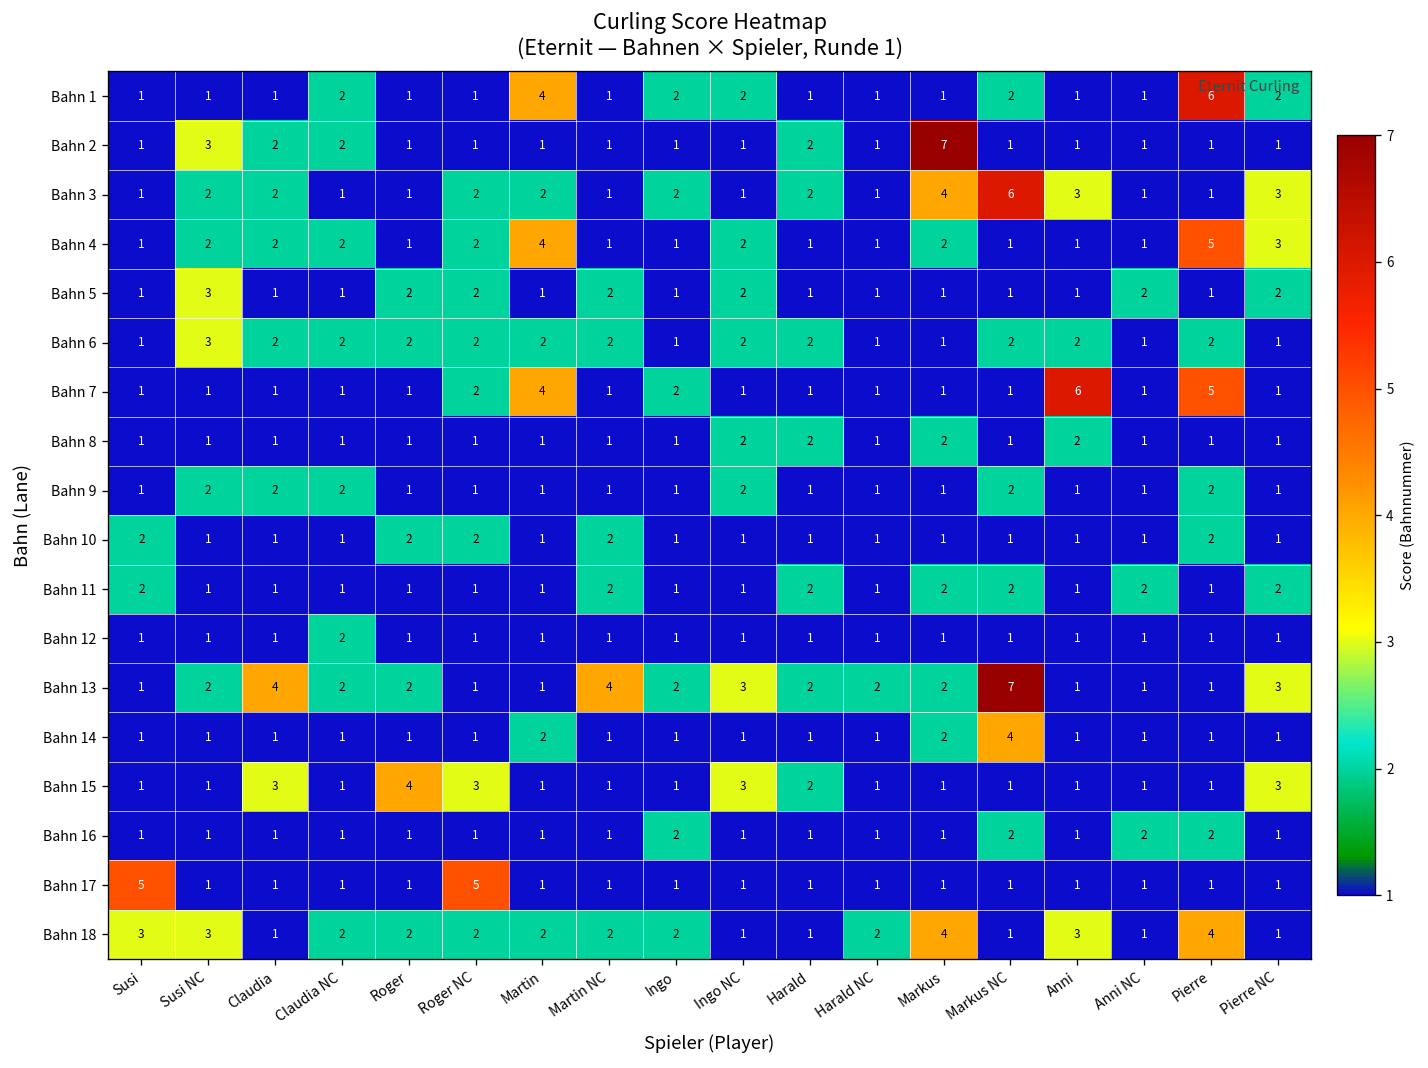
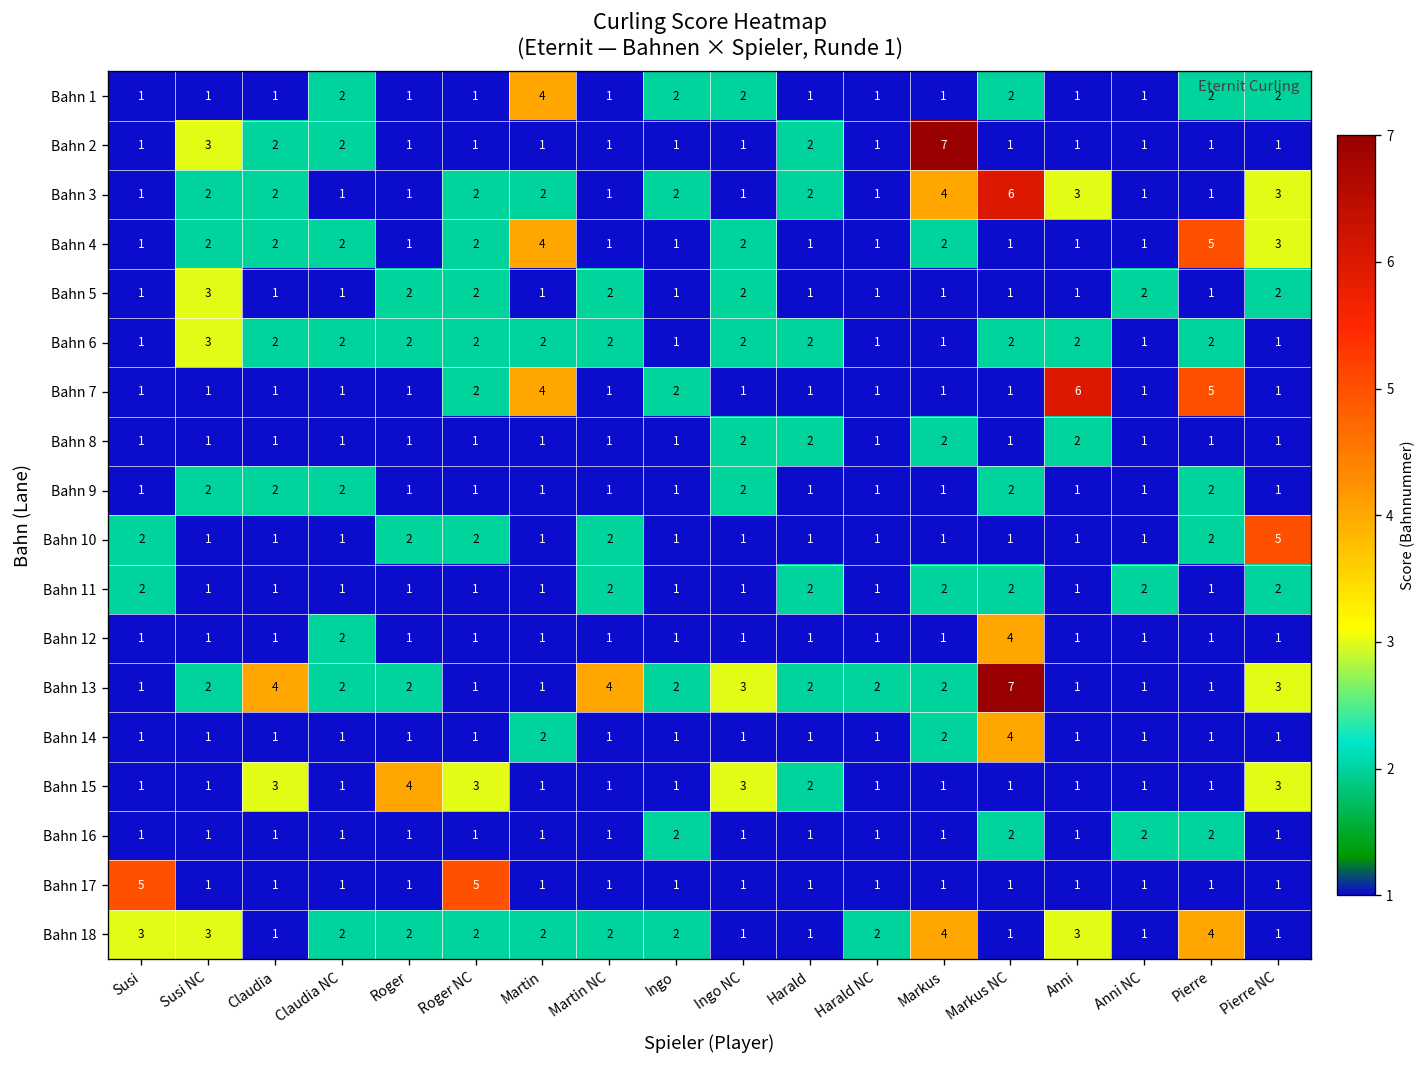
  {
    "Bahn 1": {
      "Susi": 1,
      "Susi NC": 1,
      "Claudia": 1,
      "Claudia NC": 2,
      "Roger": 1,
      "Roger NC": 1,
      "Martin": 4,
      "Martin NC": 1,
      "Ingo": 2,
      "Ingo NC": 2,
      "Harald": 1,
      "Harald NC": 1,
      "Markus": 1,
      "Markus NC": 2,
      "Anni": 1,
      "Anni NC": 1,
-     "Pierre": 6
+     "Pierre": 2
    },
    "Bahn 10": {
      "Susi": 2,
      "Susi NC": 1,
      "Claudia": 1,
      "Claudia NC": 1,
      "Roger": 2,
      "Roger NC": 2,
      "Martin": 1,
      "Martin NC": 2,
      "Ingo": 1,
      "Ingo NC": 1,
      "Harald": 1,
      "Harald NC": 1,
      "Markus": 1,
      "Markus NC": 1,
      "Anni": 1,
      "Anni NC": 1,
      "Pierre": 2,
-     "Pierre NC": 1
+     "Pierre NC": 5
    },
    "Bahn 12": {
      "Susi": 1,
      "Susi NC": 1,
      "Claudia": 1,
      "Claudia NC": 2,
      "Roger": 1,
      "Roger NC": 1,
      "Martin": 1,
      "Martin NC": 1,
      "Ingo": 1,
      "Ingo NC": 1,
      "Harald": 1,
      "Harald NC": 1,
      "Markus": 1,
-     "Markus NC": 1,
+     "Markus NC": 4,
      "Anni": 1,
      "Anni NC": 1,
      "Pierre": 1,
      "Pierre NC": 1
    }
  }
